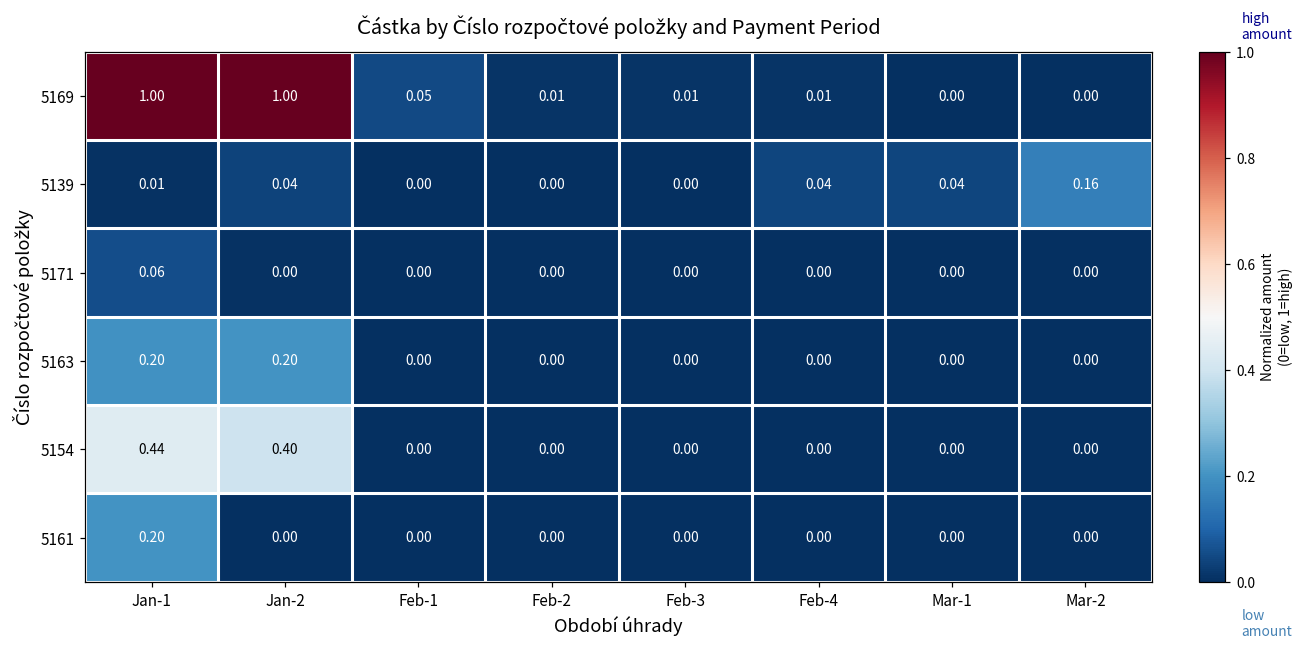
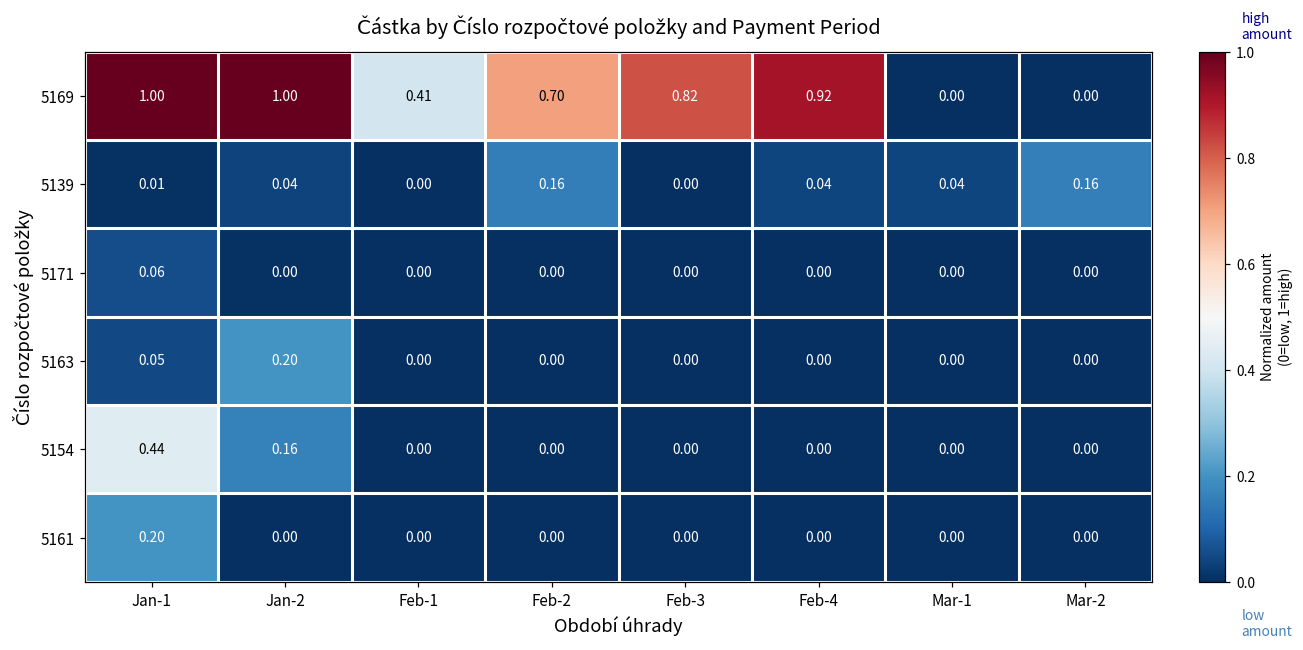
  {
    "5169": {
      "Jan-1": 1.00,
      "Jan-2": 1.00,
-     "Feb-1": 0.05,
-     "Feb-2": 0.01,
-     "Feb-3": 0.01,
-     "Feb-4": 0.01,
+     "Feb-1": 0.41,
+     "Feb-2": 0.70,
+     "Feb-3": 0.82,
+     "Feb-4": 0.92,
      "Mar-1": 0.00,
      "Mar-2": 0.00
    },
    "5139": {
      "Jan-1": 0.01,
      "Jan-2": 0.04,
      "Feb-1": 0.00,
-     "Feb-2": 0.00,
+     "Feb-2": 0.16,
      "Feb-3": 0.00,
      "Feb-4": 0.04,
      "Mar-1": 0.04,
      "Mar-2": 0.16
    },
    "5171": {
      "Jan-1": 0.06,
      "Jan-2": 0.00,
      "Feb-1": 0.00,
      "Feb-2": 0.00,
      "Feb-3": 0.00,
      "Feb-4": 0.00,
      "Mar-1": 0.00,
      "Mar-2": 0.00
    },
    "5163": {
-     "Jan-1": 0.20,
+     "Jan-1": 0.05,
      "Jan-2": 0.20,
      "Feb-1": 0.00,
      "Feb-2": 0.00,
      "Feb-3": 0.00,
      "Feb-4": 0.00,
      "Mar-1": 0.00,
      "Mar-2": 0.00
    },
    "5154": {
      "Jan-1": 0.44,
-     "Jan-2": 0.40,
+     "Jan-2": 0.16,
      "Feb-1": 0.00,
      "Feb-2": 0.00,
      "Feb-3": 0.00,
      "Feb-4": 0.00,
      "Mar-1": 0.00,
      "Mar-2": 0.00
    },
    "5161": {
      "Jan-1": 0.20,
      "Jan-2": 0.00,
      "Feb-1": 0.00,
      "Feb-2": 0.00,
      "Feb-3": 0.00,
      "Feb-4": 0.00,
      "Mar-1": 0.00,
      "Mar-2": 0.00
    }
  }
